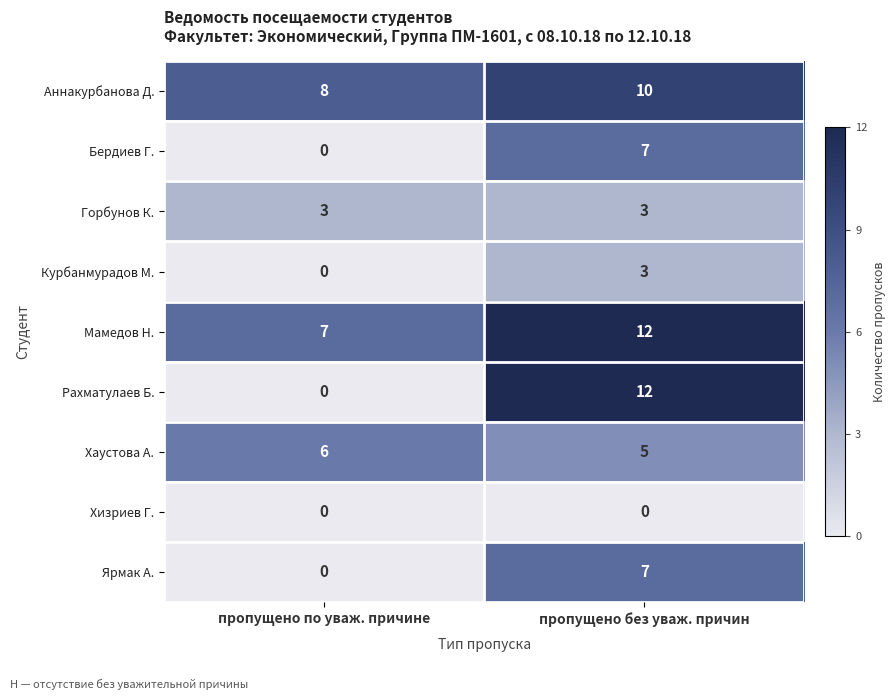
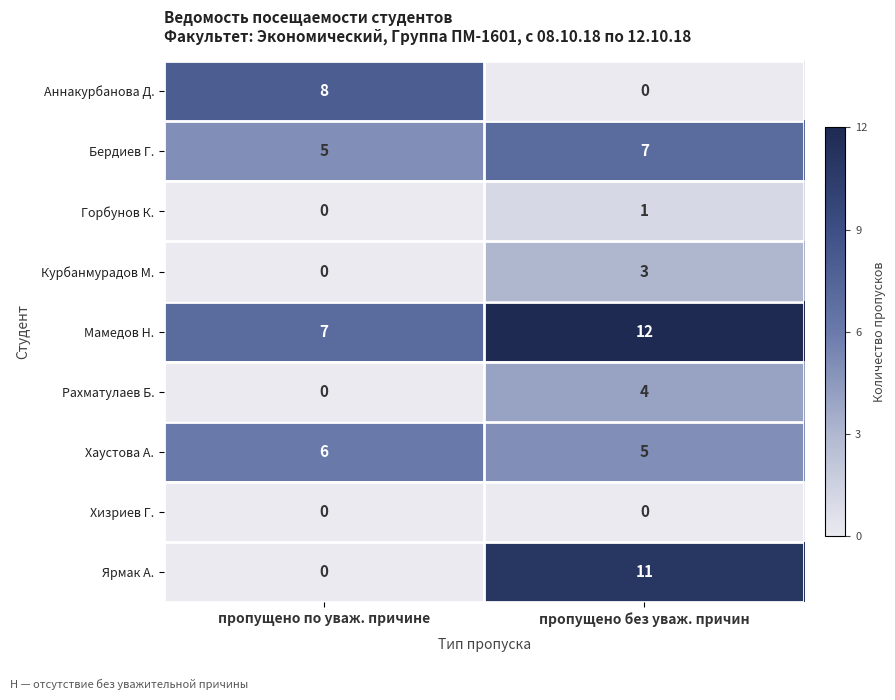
  {
    "Аннакурбанова Д.": {
      "пропущено по уваж. причине": 8,
-     "пропущено без уваж. причин": 10
+     "пропущено без уваж. причин": 0
    },
    "Бердиев Г.": {
-     "пропущено по уваж. причине": 0,
+     "пропущено по уваж. причине": 5,
      "пропущено без уваж. причин": 7
    },
    "Горбунов К.": {
-     "пропущено по уваж. причине": 3,
-     "пропущено без уваж. причин": 3
+     "пропущено по уваж. причине": 0,
+     "пропущено без уваж. причин": 1
    },
    "Курбанмурадов М.": {
      "пропущено по уваж. причине": 0,
      "пропущено без уваж. причин": 3
    },
    "Мамедов Н.": {
      "пропущено по уваж. причине": 7,
      "пропущено без уваж. причин": 12
    },
    "Рахматулаев Б.": {
      "пропущено по уваж. причине": 0,
-     "пропущено без уваж. причин": 12
+     "пропущено без уваж. причин": 4
    },
    "Хаустова А.": {
      "пропущено по уваж. причине": 6,
      "пропущено без уваж. причин": 5
    },
    "Хизриев Г.": {
      "пропущено по уваж. причине": 0,
      "пропущено без уваж. причин": 0
    },
    "Ярмак А.": {
      "пропущено по уваж. причине": 0,
-     "пропущено без уваж. причин": 7
+     "пропущено без уваж. причин": 11
    }
  }
